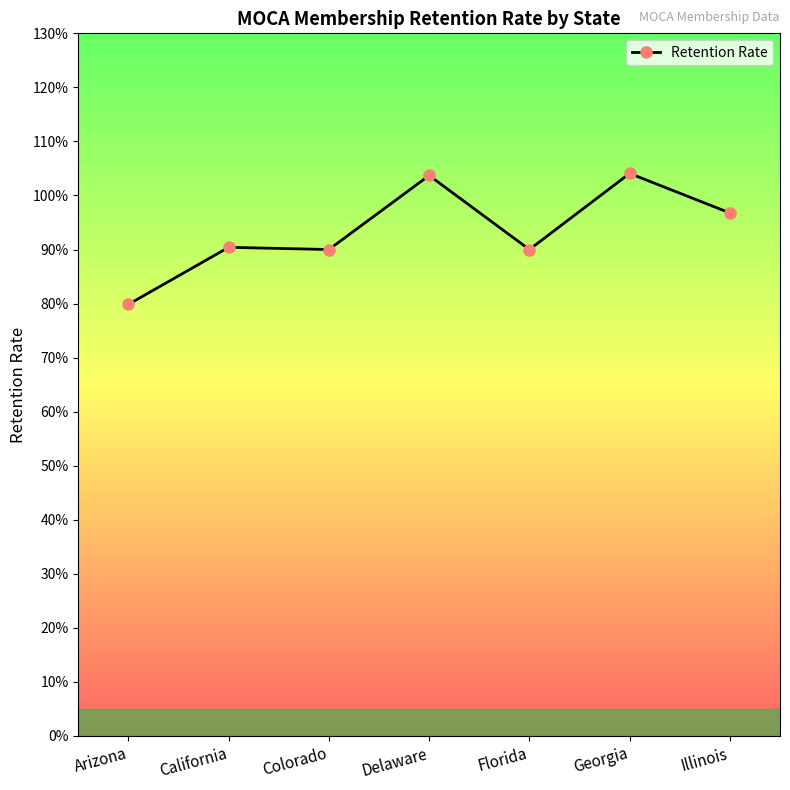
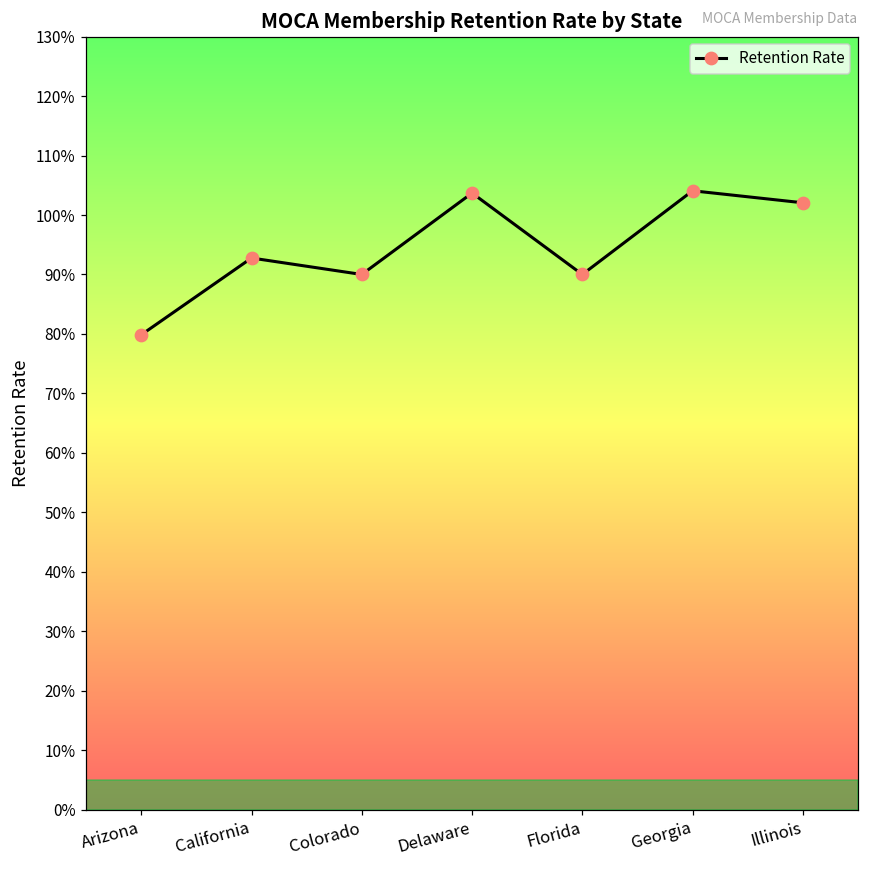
  {
    "Arizona": "80%",
-   "California": "90%",
+   "California": "93%",
    "Colorado": "90%",
    "Delaware": "104%",
    "Florida": "90%",
    "Georgia": "104%",
-   "Illinois": "97%"
+   "Illinois": "102%"
  }
